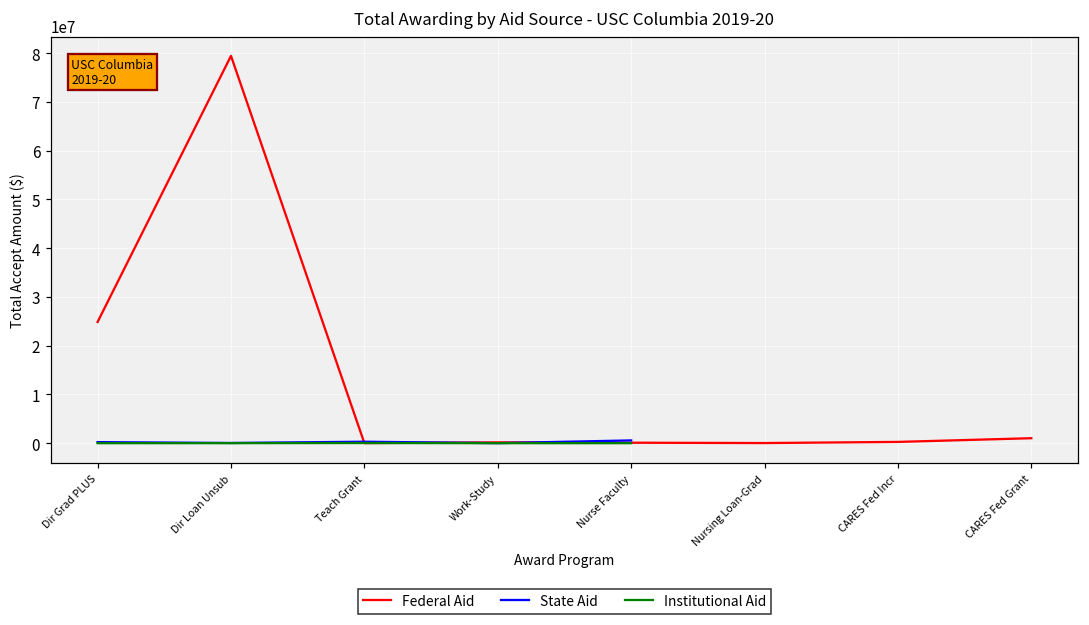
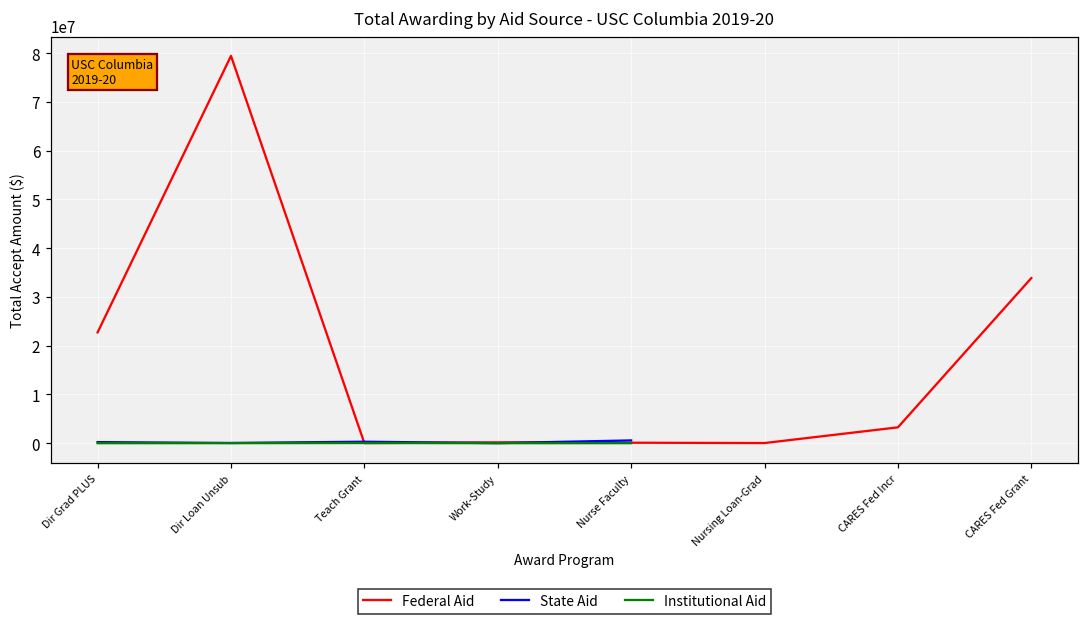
  {
    "Federal Aid": {
-     "Dir Grad PLUS": 25000000,
+     "Dir Grad PLUS": 23000000,
      "Dir Loan Unsub": 79000000,
      "Nursing Loan-Grad": 0,
-     "CARES Fed Incr": 0,
-     "CARES Fed Grant": 1000000
+     "CARES Fed Incr": 3000000,
+     "CARES Fed Grant": 34000000
    }
  }
